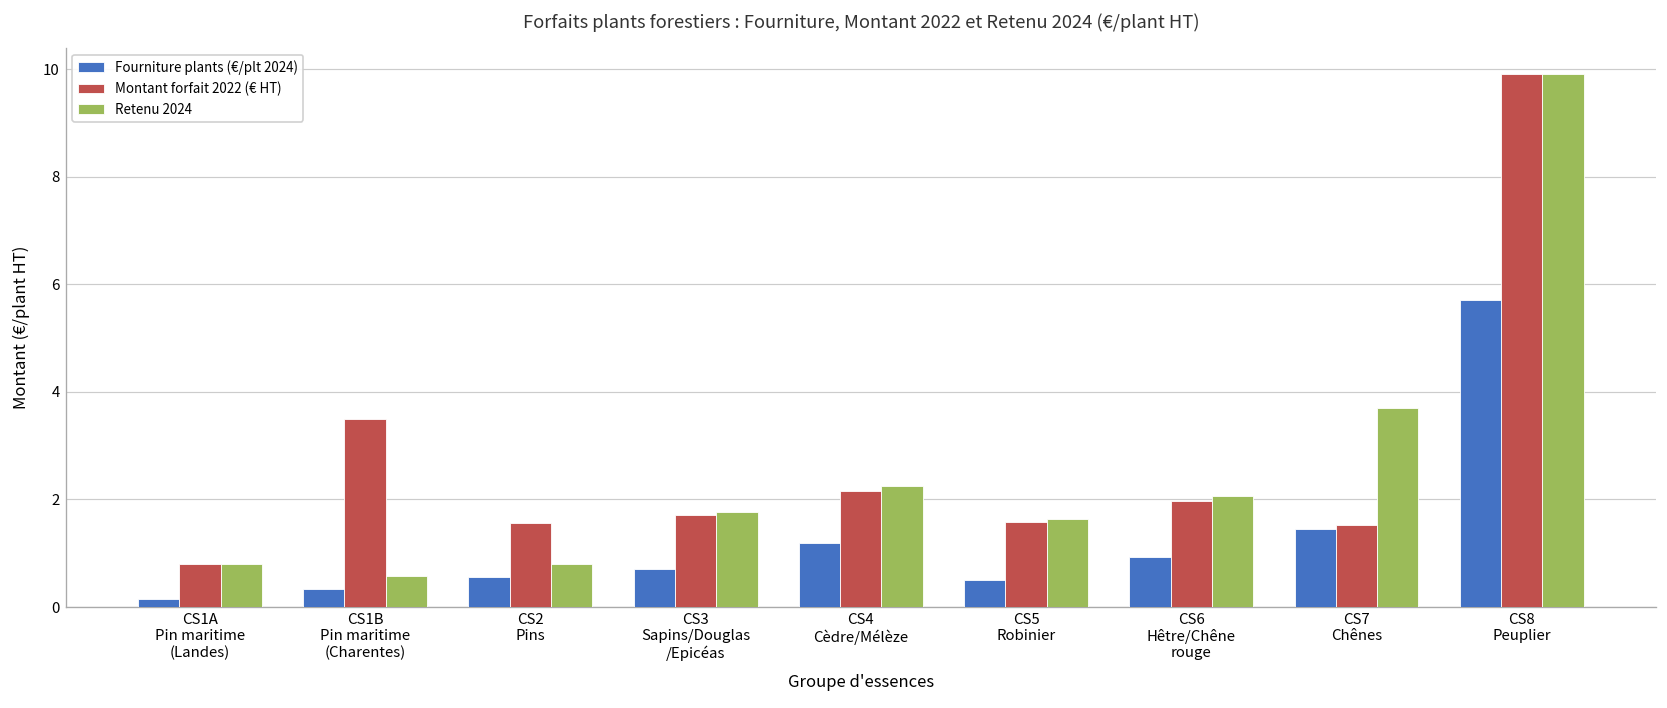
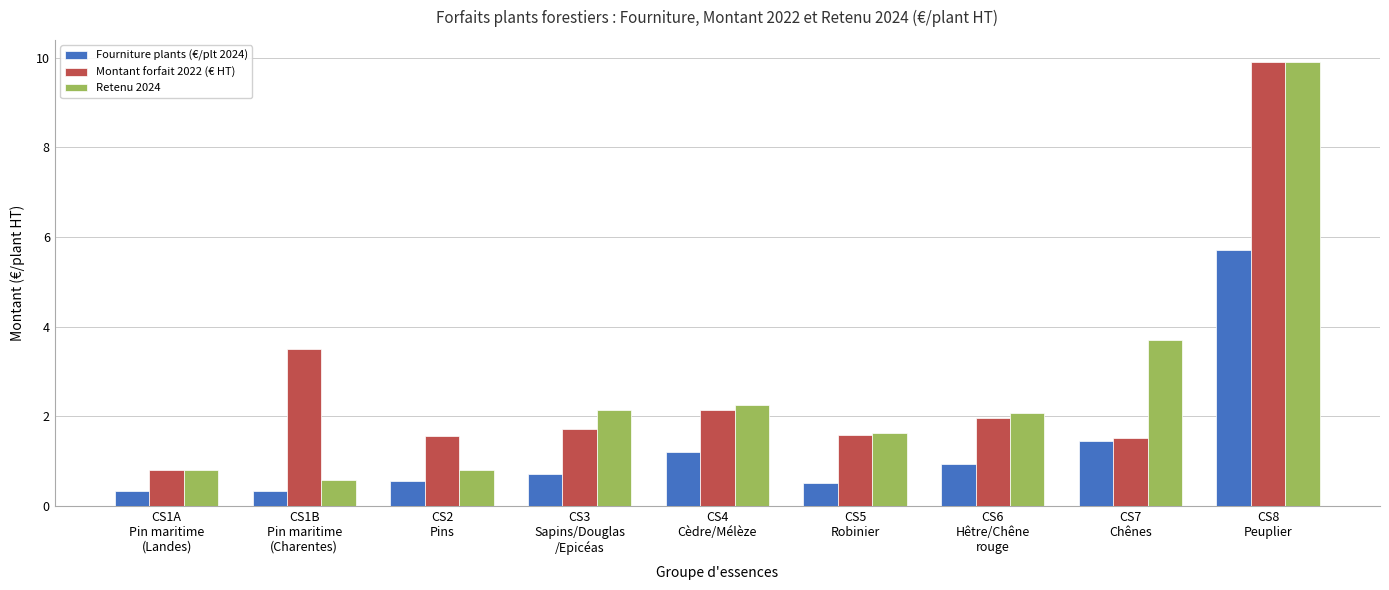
  {
    "Fourniture plants (€/plt 2024)": {
-     "CS1A Pin maritime (Landes)": 0.2,
+     "CS1A Pin maritime (Landes)": 0.3,
      "CS1B Pin maritime (Charentes)": 0.3,
      "CS2 Pins": 0.6,
      "CS3 Sapins/Douglas /Epicéas": 0.7,
      "CS4 Cèdre/Mélèze": 1.2,
      "CS5 Robinier": 0.5,
      "CS6 Hêtre/Chêne rouge": 0.9,
      "CS7 Chênes": 1.5,
      "CS8 Peuplier": 5.7
    },
    "Montant forfait 2022 (€ HT)": {
      "CS1A Pin maritime (Landes)": 0.8,
      "CS1B Pin maritime (Charentes)": 3.5,
      "CS2 Pins": 1.6,
      "CS3 Sapins/Douglas /Epicéas": 1.7,
      "CS4 Cèdre/Mélèze": 2.2,
      "CS5 Robinier": 1.6,
      "CS6 Hêtre/Chêne rouge": 2.0,
      "CS7 Chênes": 1.5,
      "CS8 Peuplier": 9.9
    },
    "Retenu 2024": {
      "CS1A Pin maritime (Landes)": 0.8,
      "CS1B Pin maritime (Charentes)": 0.6,
      "CS2 Pins": 0.8,
-     "CS3 Sapins/Douglas /Epicéas": 1.8,
+     "CS3 Sapins/Douglas /Epicéas": 2.1,
      "CS4 Cèdre/Mélèze": 2.2,
      "CS5 Robinier": 1.6,
      "CS6 Hêtre/Chêne rouge": 2.1,
      "CS7 Chênes": 3.7,
      "CS8 Peuplier": 9.9
    }
  }
